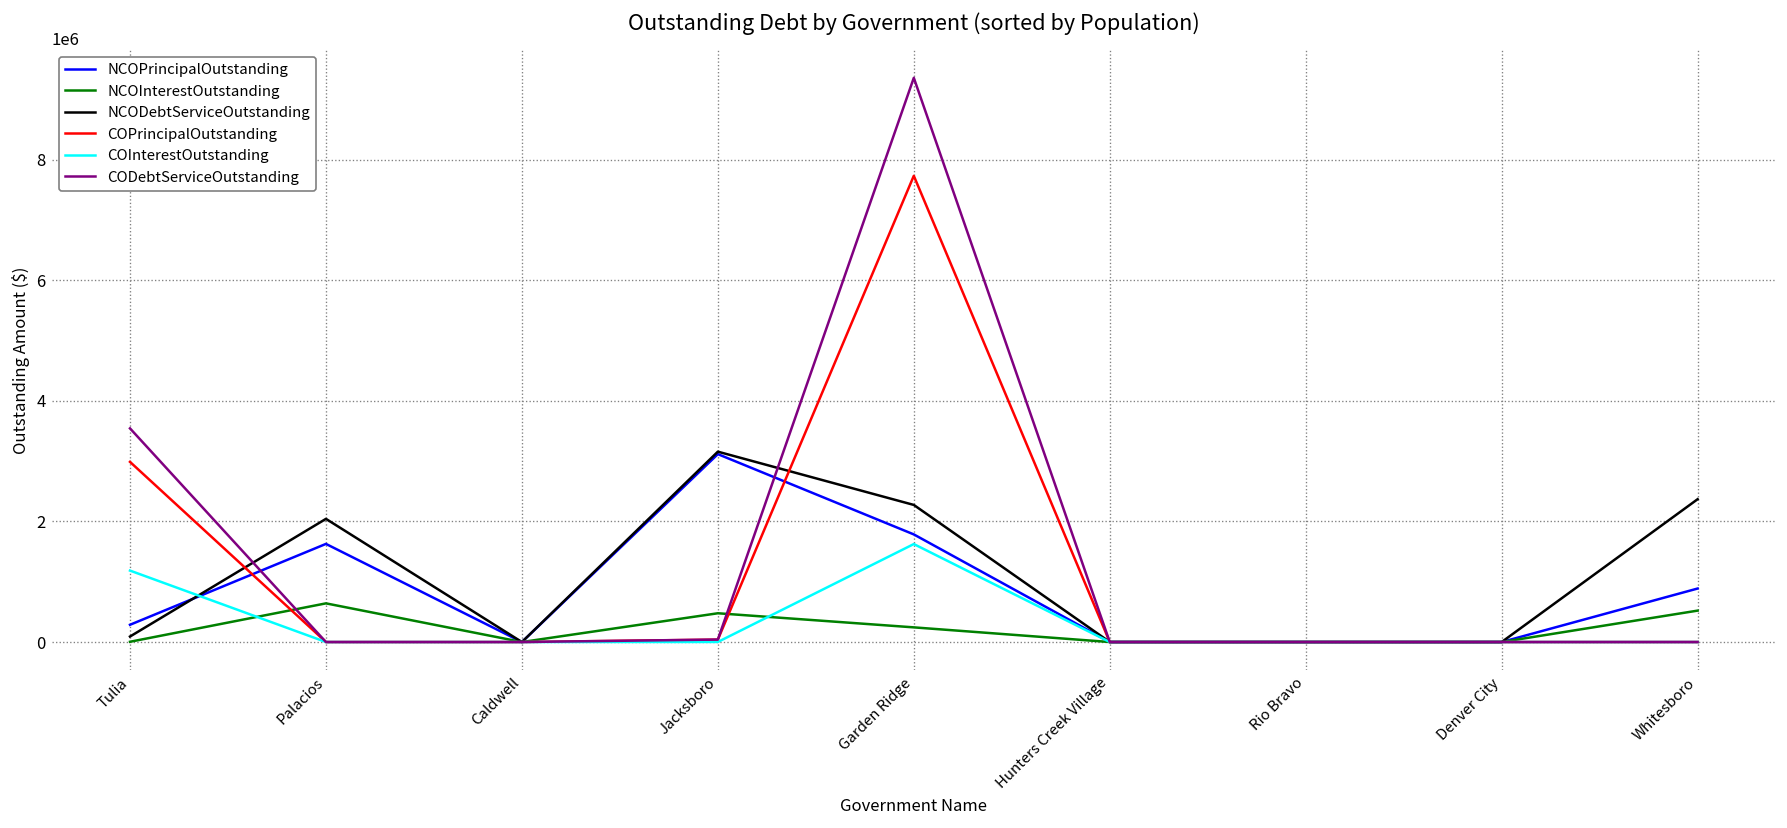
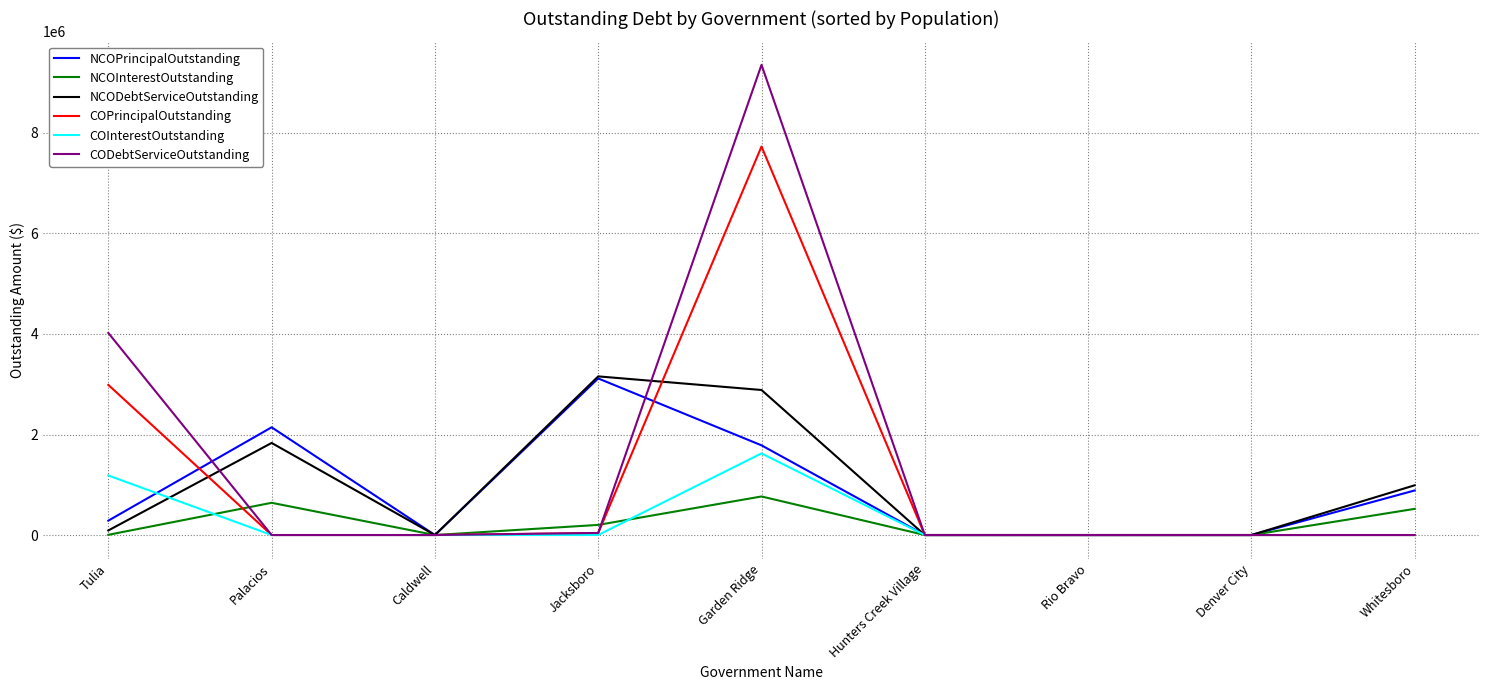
  {
    "NCOPrincipalOutstanding": {
      "Tulia": 300000,
-     "Palacios": 1600000,
+     "Palacios": 2100000,
      "Garden Ridge": 1800000,
      "Whitesboro": 900000
    },
    "NCOInterestOutstanding": {
      "Tulia": 0,
      "Palacios": 600000,
-     "Jacksboro": 500000,
-     "Garden Ridge": 200000,
+     "Jacksboro": 200000,
+     "Garden Ridge": 800000,
      "Whitesboro": 500000
    },
    "NCODebtServiceOutstanding": {
      "Tulia": 100000,
-     "Palacios": 2000000,
-     "Garden Ridge": 2300000,
-     "Whitesboro": 2400000
+     "Palacios": 1800000,
+     "Garden Ridge": 2900000,
+     "Whitesboro": 1000000
    },
    "COPrincipalOutstanding": {
      "Tulia": 3000000,
      "Garden Ridge": 7700000
    },
    "COInterestOutstanding": {
      "Tulia": 1200000,
      "Garden Ridge": 1600000
    },
    "CODebtServiceOutstanding": {
-     "Tulia": 3500000,
+     "Tulia": 4000000,
      "Garden Ridge": 9400000
    }
  }
